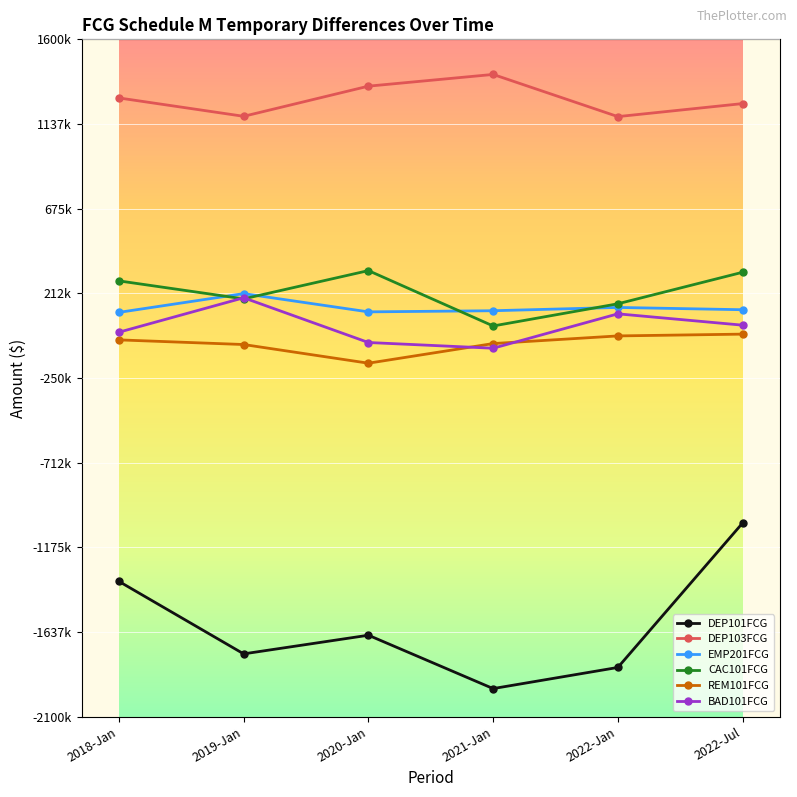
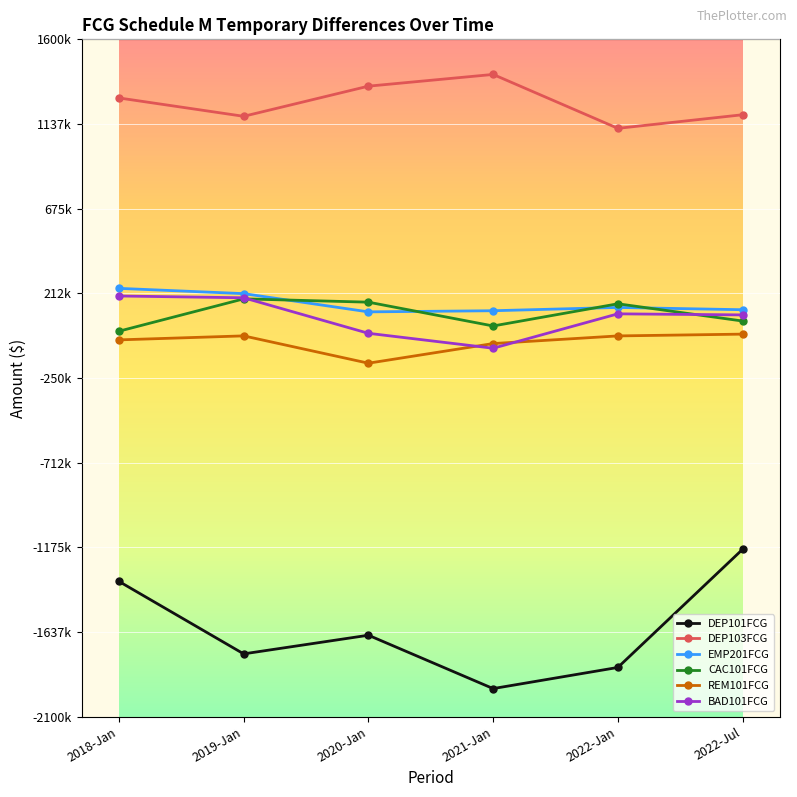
  {
    "DEP101FCG": {
      "2018-Jan": -1360000,
      "2019-Jan": -1760000,
      "2020-Jan": -1660000,
      "2021-Jan": -1950000,
      "2022-Jan": -1830000,
-     "2022-Jul": -1040000
+     "2022-Jul": -1190000
    },
    "DEP103FCG": {
      "2018-Jan": 1280000,
      "2019-Jan": 1180000,
      "2020-Jan": 1340000,
      "2021-Jan": 1410000,
-     "2022-Jan": 1180000,
-     "2022-Jul": 1250000
+     "2022-Jan": 1110000,
+     "2022-Jul": 1190000
    },
    "EMP201FCG": {
-     "2018-Jan": 110000,
+     "2018-Jan": 240000,
      "2019-Jan": 210000,
      "2020-Jan": 110000,
      "2021-Jan": 120000,
      "2022-Jan": 140000,
      "2022-Jul": 120000
    },
    "CAC101FCG": {
-     "2018-Jan": 280000,
-     "2020-Jan": 340000,
+     "2018-Jan": 10000,
+     "2020-Jan": 160000,
      "2021-Jan": 30000,
      "2022-Jan": 160000,
-     "2022-Jul": 330000
+     "2022-Jul": 60000
    },
    "REM101FCG": {
      "2018-Jan": -40000,
-     "2019-Jan": -70000,
+     "2019-Jan": -20000,
      "2020-Jan": -170000,
      "2021-Jan": -60000,
      "2022-Jan": -20000,
      "2022-Jul": -10000
    },
    "BAD101FCG": {
-     "2018-Jan": 0,
-     "2020-Jan": -60000,
+     "2018-Jan": 200000,
+     "2020-Jan": -10000,
      "2021-Jan": -90000,
      "2022-Jan": 100000,
-     "2022-Jul": 40000
+     "2022-Jul": 90000
    }
  }
